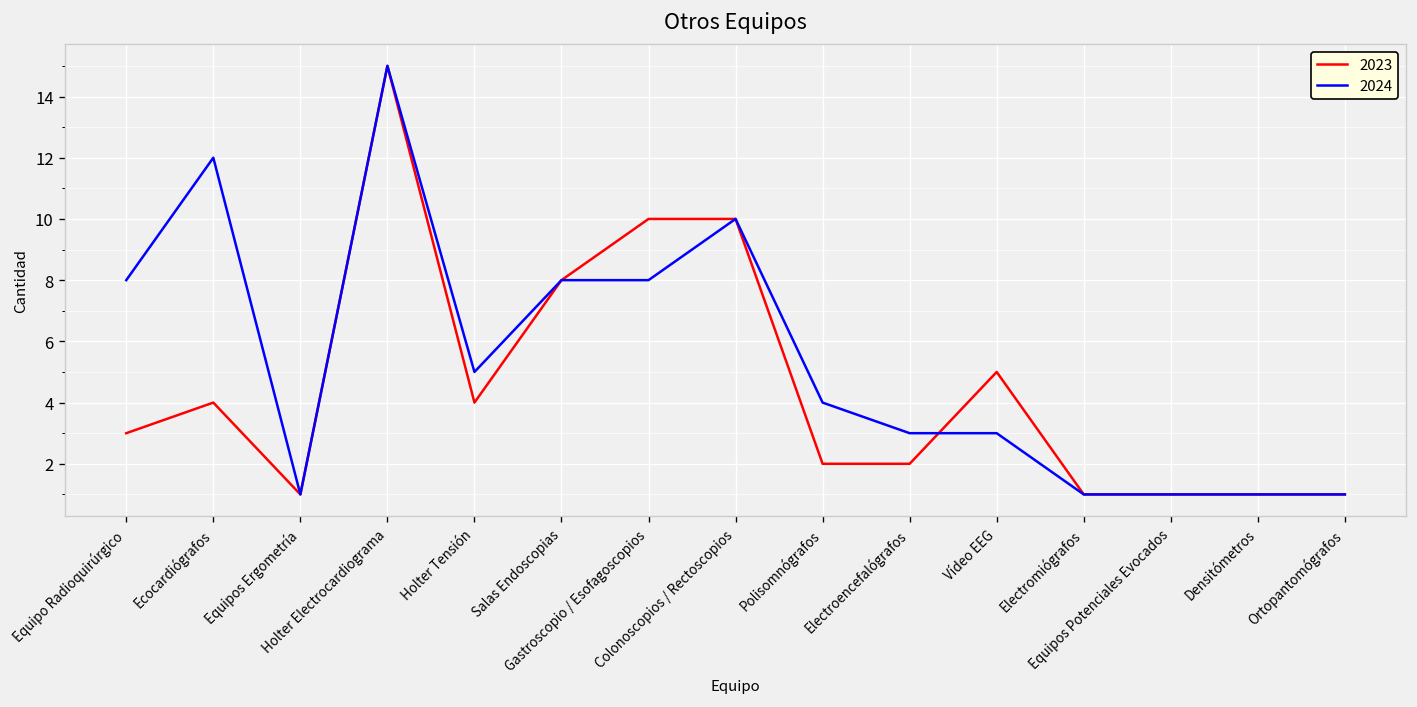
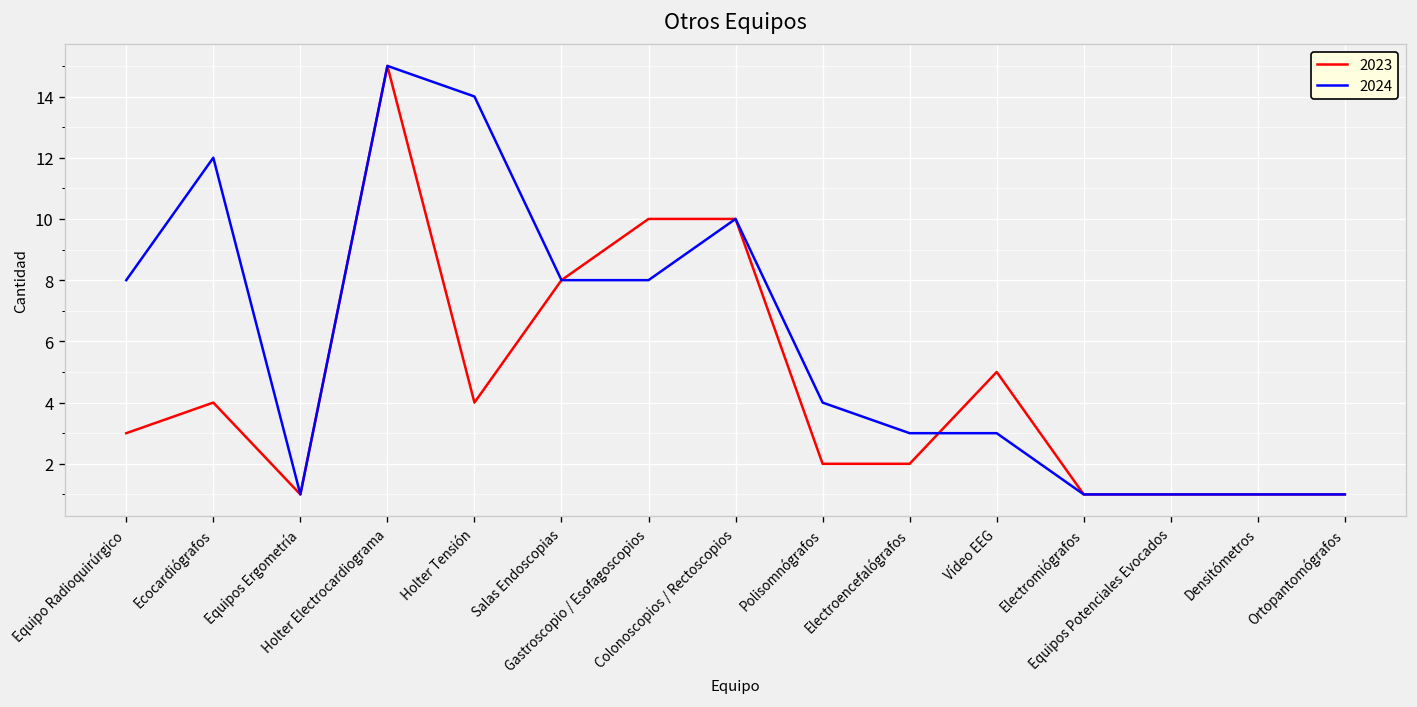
  {
    "2023": {
      "Equipo Radioquirúrgico": 3,
      "Ecocardiógrafos": 4,
      "Holter Tensión": 4,
      "Gastroscopio / Esofagoscopios": 10,
      "Polisomnógrafos": 2,
      "Electroencefalógrafos": 2,
      "Vídeo EEG": 5
    },
    "2024": {
      "Equipo Radioquirúrgico": 8,
      "Ecocardiógrafos": 12,
-     "Holter Tensión": 5,
+     "Holter Tensión": 14,
      "Gastroscopio / Esofagoscopios": 8,
      "Polisomnógrafos": 4,
      "Electroencefalógrafos": 3,
      "Vídeo EEG": 3
    }
  }
